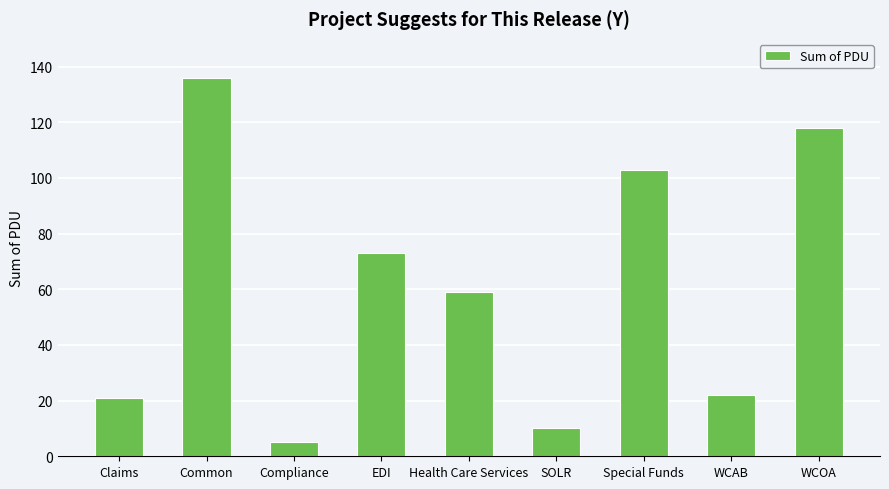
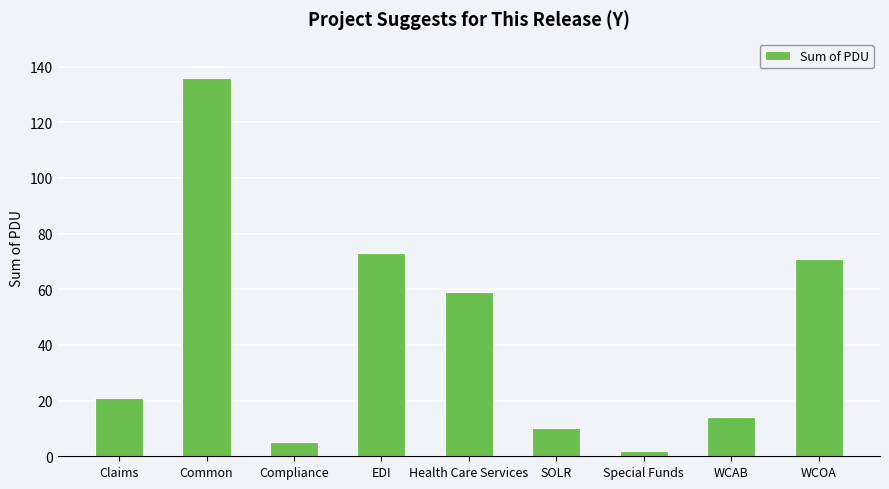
  {
    "Claims": 21,
    "Common": 136,
    "Compliance": 5,
    "EDI": 73,
    "Health Care Services": 59,
    "SOLR": 10,
-   "Special Funds": 103,
-   "WCAB": 22,
-   "WCOA": 118
+   "Special Funds": 2,
+   "WCAB": 14,
+   "WCOA": 71
  }
